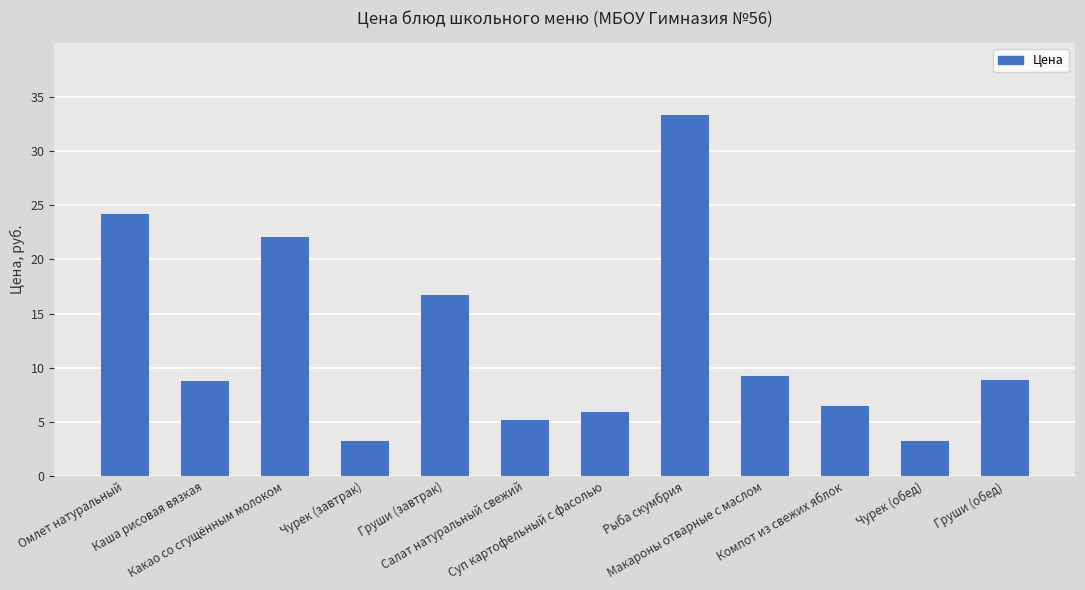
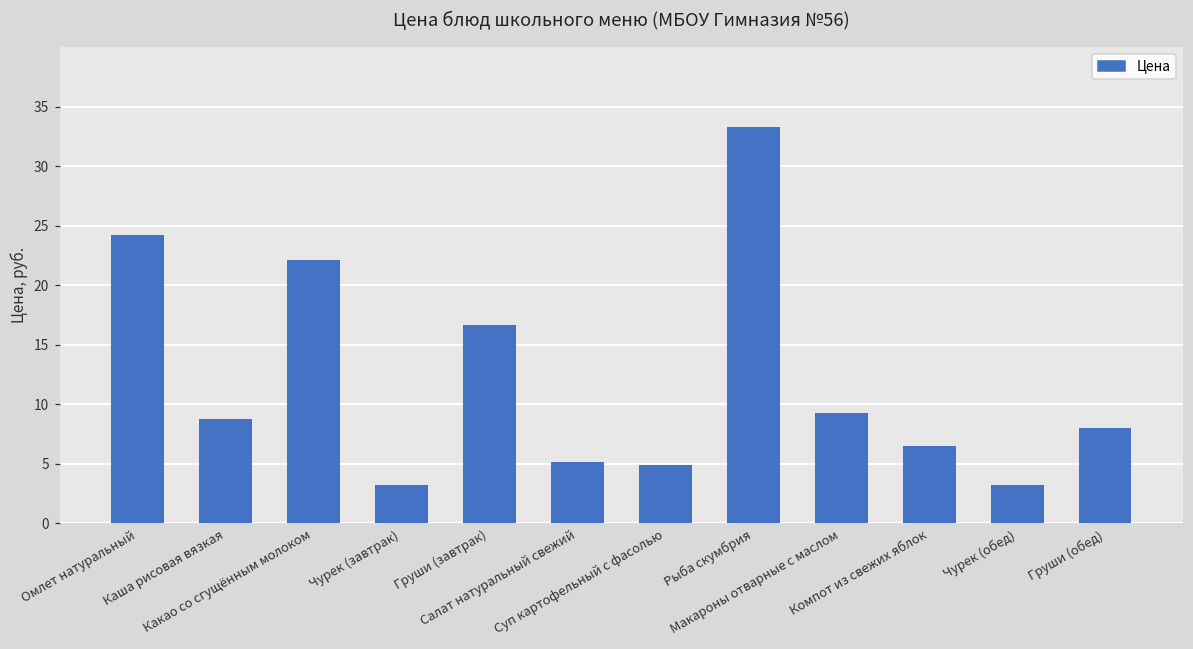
  {
    "Омлет натуральный": 24.2,
    "Каша рисовая вязкая": 8.8,
    "Какао со сгущённым молоком": 22.1,
    "Чурек (завтрак)": 3.3,
    "Груши (завтрак)": 16.7,
    "Салат натуральный свежий": 5.2,
-   "Суп картофельный с фасолью": 5.9,
+   "Суп картофельный с фасолью": 5.0,
    "Рыба скумбрия": 33.3,
    "Макароны отварные с маслом": 9.3,
    "Компот из свежих яблок": 6.5,
    "Чурек (обед)": 3.3,
-   "Груши (обед)": 8.9
+   "Груши (обед)": 8.0
  }
